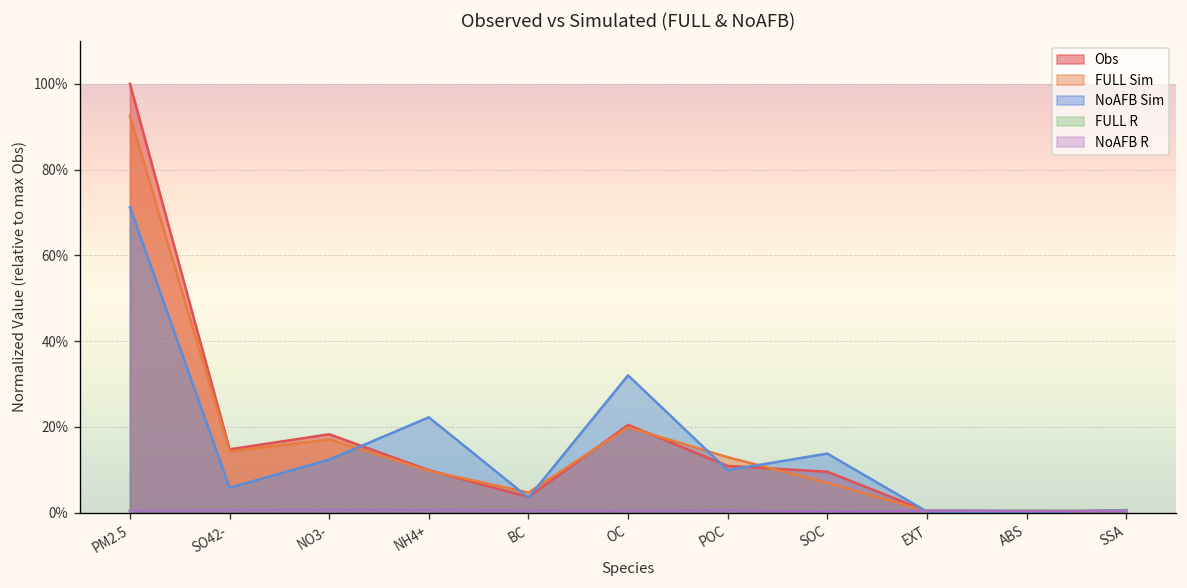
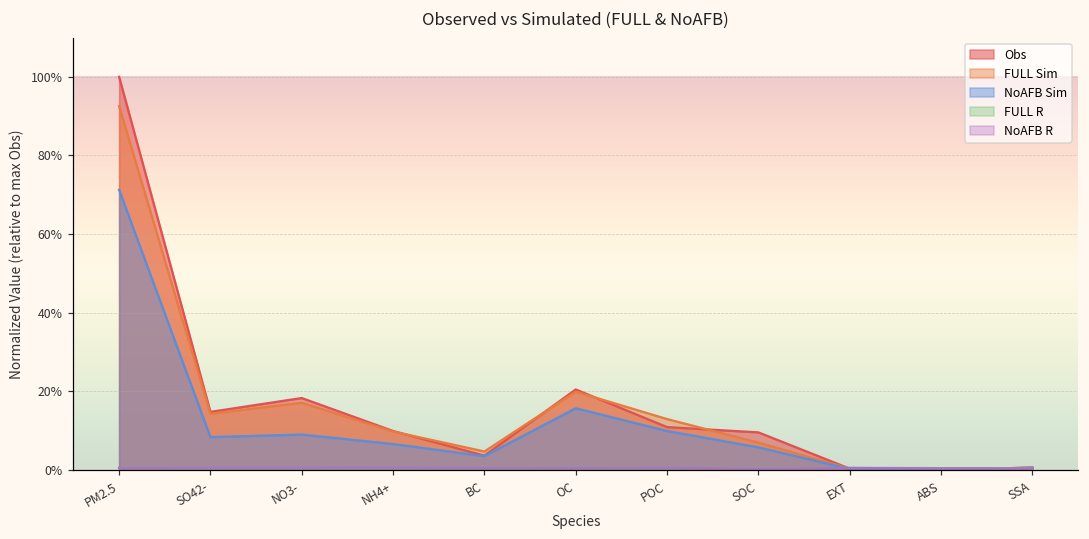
  {
    "NoAFB Sim": {
      "PM2.5": "71%",
-     "SO42-": "6%",
-     "NO3-": "12%",
-     "NH4+": "22%",
-     "OC": "32%",
+     "SO42-": "8%",
+     "NO3-": "9%",
+     "NH4+": "7%",
+     "OC": "16%",
      "POC": "10%",
-     "SOC": "14%"
+     "SOC": "6%"
    }
  }
